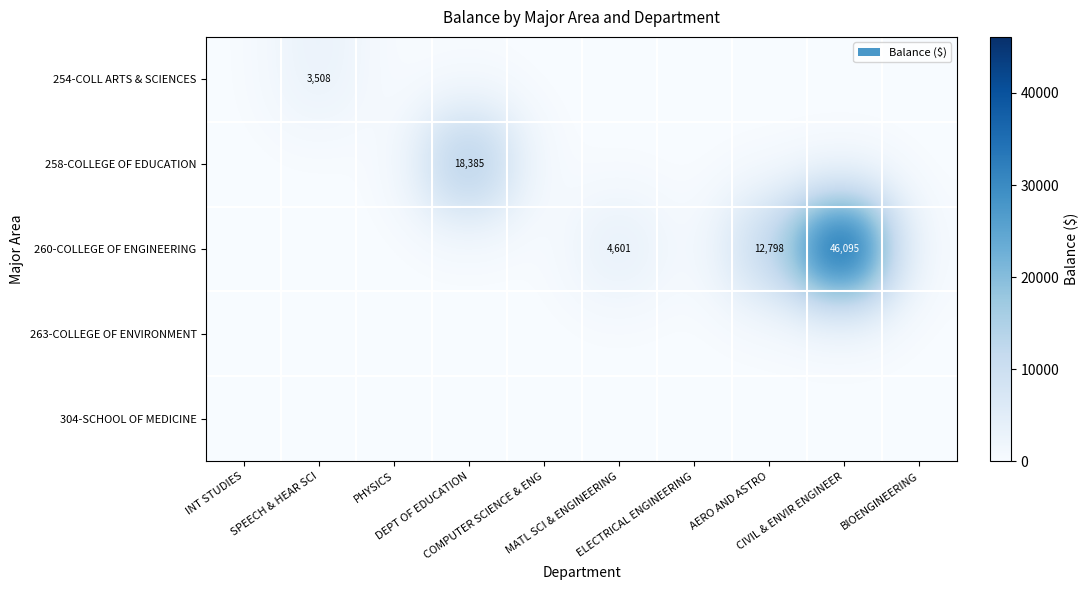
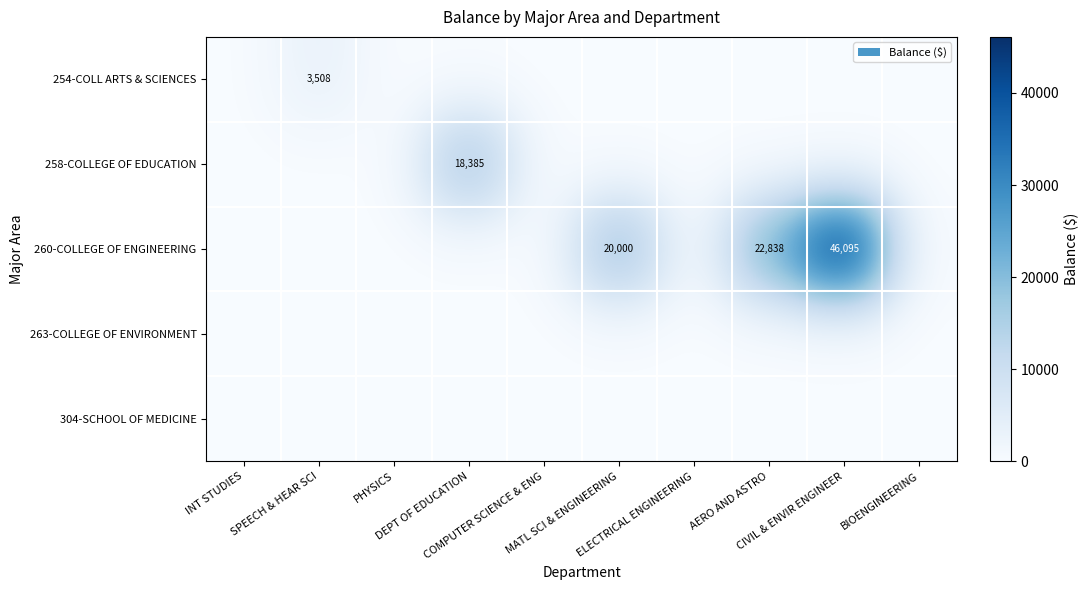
  {
    "254-COLL ARTS & SCIENCES": {
      "SPEECH & HEAR SCI": "3,508"
    },
    "258-COLLEGE OF EDUCATION": {
      "DEPT OF EDUCATION": "18,385"
    },
    "260-COLLEGE OF ENGINEERING": {
-     "MATL SCI & ENGINEERING": "4,601",
-     "AERO AND ASTRO": "12,798",
+     "MATL SCI & ENGINEERING": "20,000",
+     "AERO AND ASTRO": "22,838",
      "CIVIL & ENVIR ENGINEER": "46,095"
    }
  }
